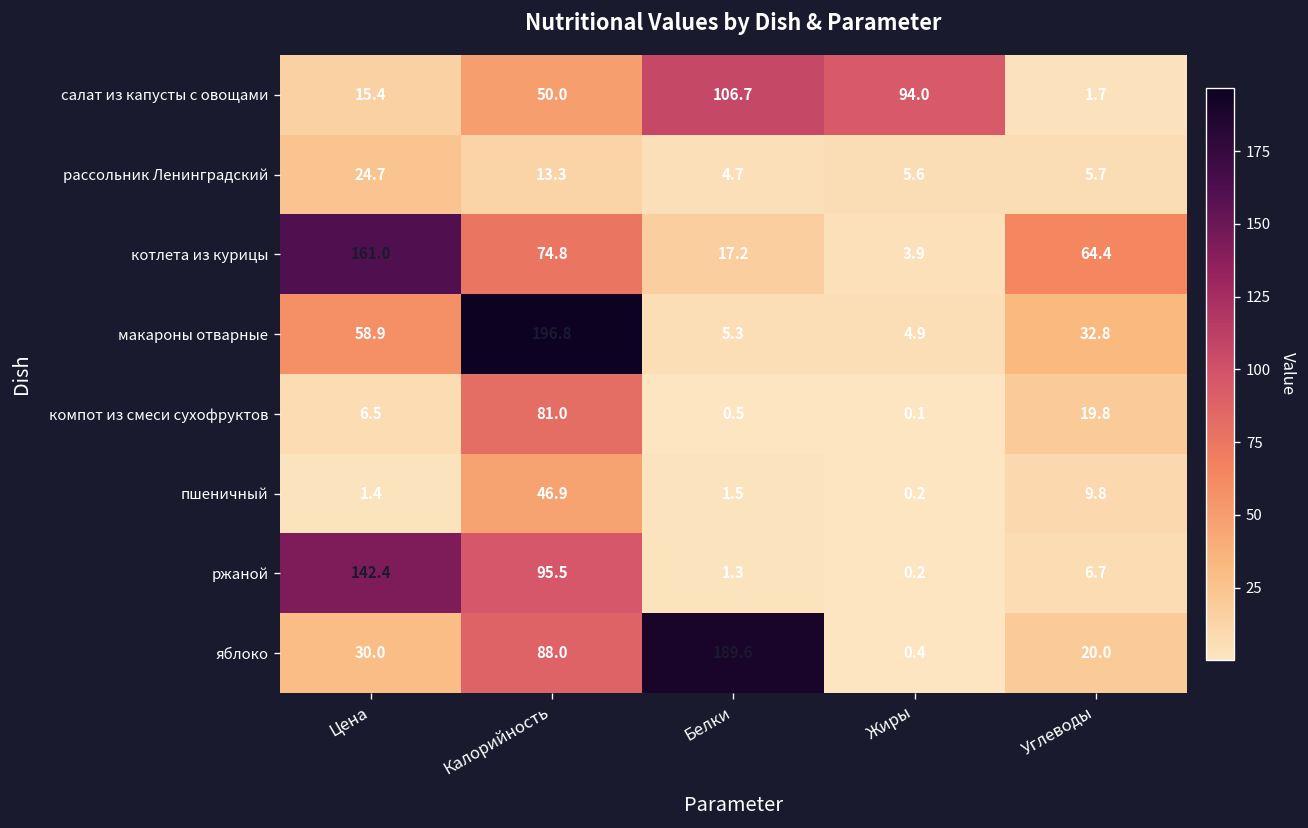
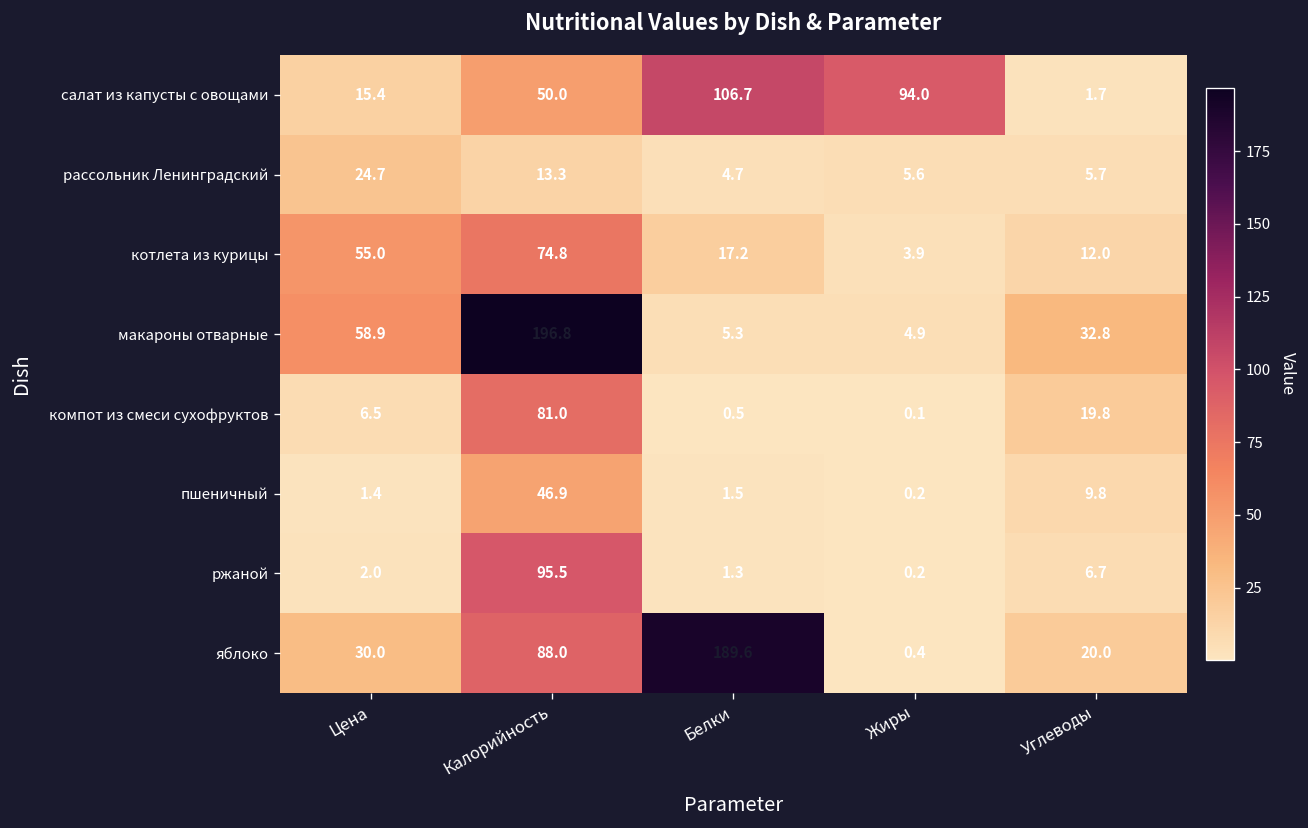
  {
    "салат из капусты с овощами": {
      "Цена": 15.4,
      "Калорийность": 50.0,
      "Белки": 106.7,
      "Жиры": 94.0,
      "Углеводы": 1.7
    },
    "рассольник Ленинградский": {
      "Цена": 24.7,
      "Калорийность": 13.3,
      "Белки": 4.7,
      "Жиры": 5.6,
      "Углеводы": 5.7
    },
    "котлета из курицы": {
-     "Цена": 161.0,
+     "Цена": 55.0,
      "Калорийность": 74.8,
      "Белки": 17.2,
      "Жиры": 3.9,
-     "Углеводы": 64.4
+     "Углеводы": 12.0
    },
    "макароны отварные": {
      "Цена": 58.9,
      "Белки": 5.3,
      "Жиры": 4.9,
      "Углеводы": 32.8
    },
    "компот из смеси сухофруктов": {
      "Цена": 6.5,
      "Калорийность": 81.0,
      "Белки": 0.5,
      "Жиры": 0.1,
      "Углеводы": 19.8
    },
    "пшеничный": {
      "Цена": 1.4,
      "Калорийность": 46.9,
      "Белки": 1.5,
      "Жиры": 0.2,
      "Углеводы": 9.8
    },
    "ржаной": {
-     "Цена": 142.4,
+     "Цена": 2.0,
      "Калорийность": 95.5,
      "Белки": 1.3,
      "Жиры": 0.2,
      "Углеводы": 6.7
    },
    "яблоко": {
      "Цена": 30.0,
      "Калорийность": 88.0,
      "Жиры": 0.4,
      "Углеводы": 20.0
    }
  }
